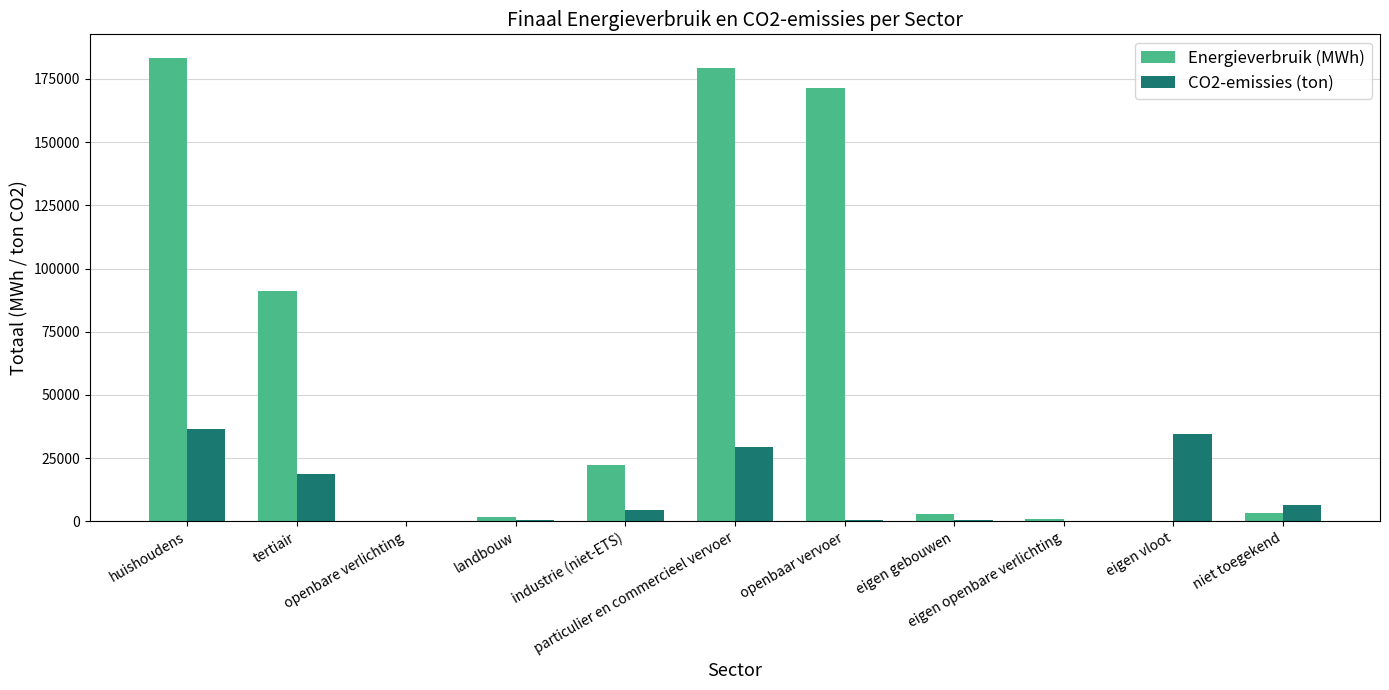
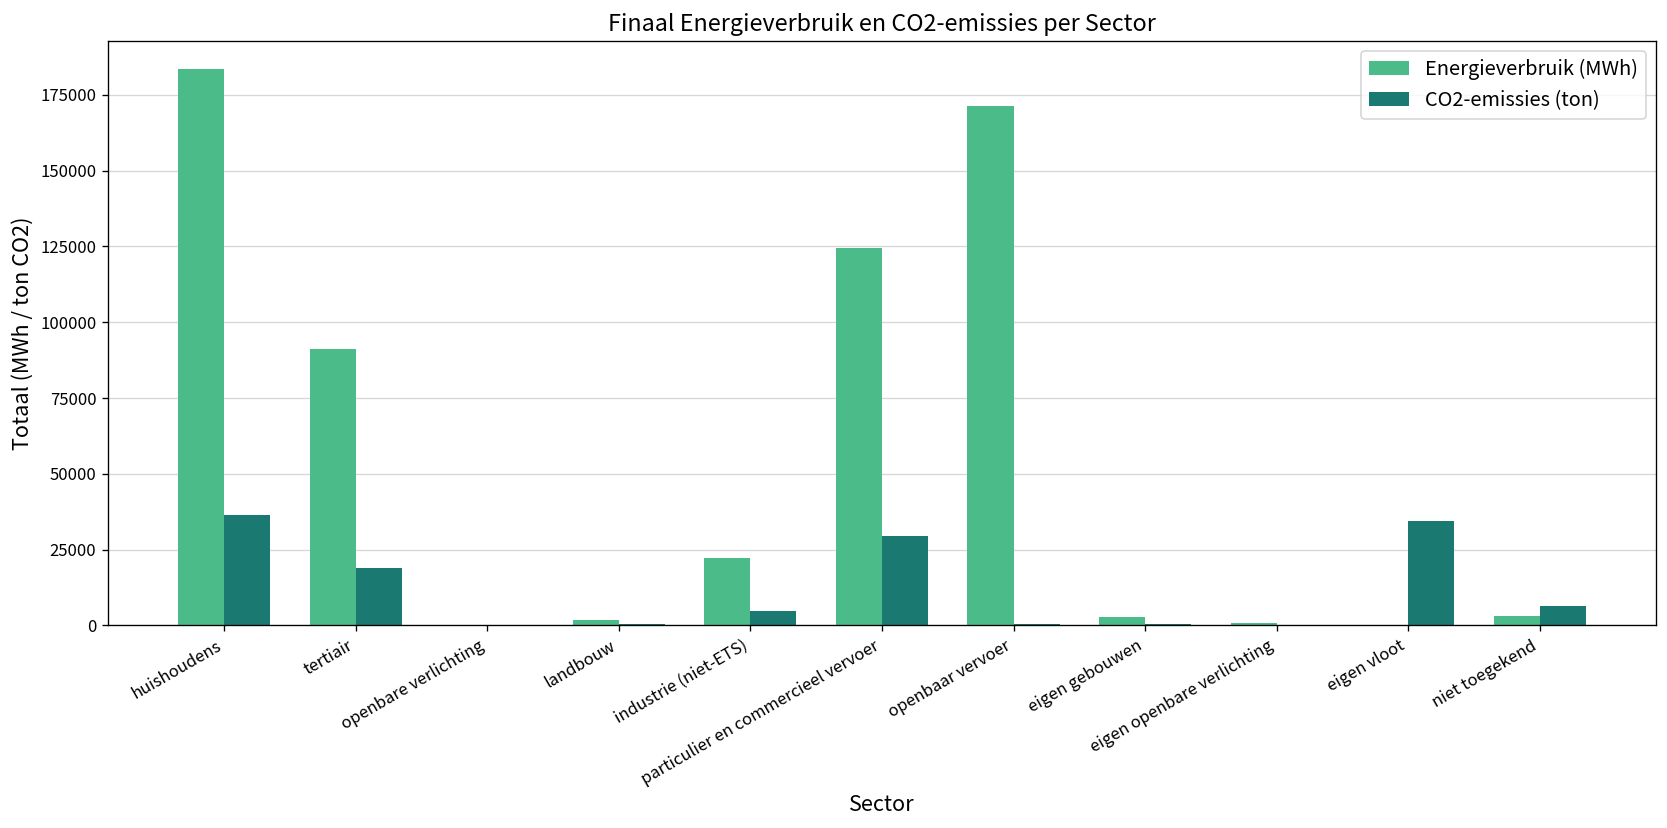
  {
    "Energieverbruik (MWh)": {
      "huishoudens": 183000,
      "tertiair": 91000,
      "openbare verlichting": 0,
      "landbouw": 2000,
      "industrie (niet-ETS)": 22000,
-     "particulier en commercieel vervoer": 179000,
+     "particulier en commercieel vervoer": 124000,
      "openbaar vervoer": 171000,
      "eigen gebouwen": 3000,
      "eigen vloot": 0,
      "niet toegekend": 3000
    },
    "CO2-emissies (ton)": {
      "huishoudens": 36000,
      "tertiair": 19000,
      "openbare verlichting": 0,
      "industrie (niet-ETS)": 5000,
      "particulier en commercieel vervoer": 29000,
      "eigen vloot": 34000,
      "niet toegekend": 6000
    }
  }
